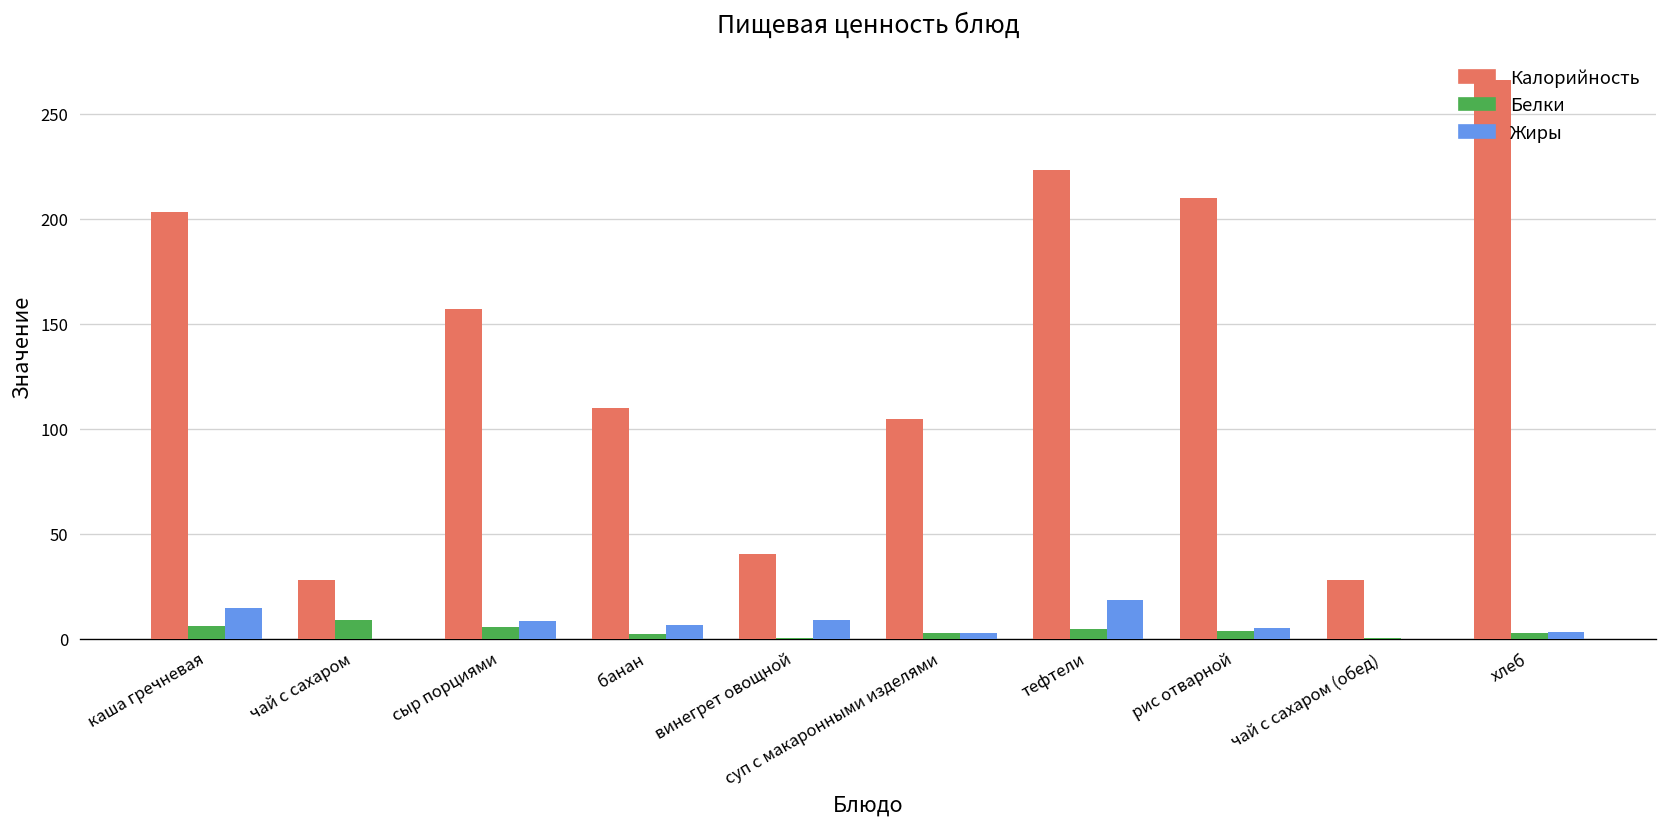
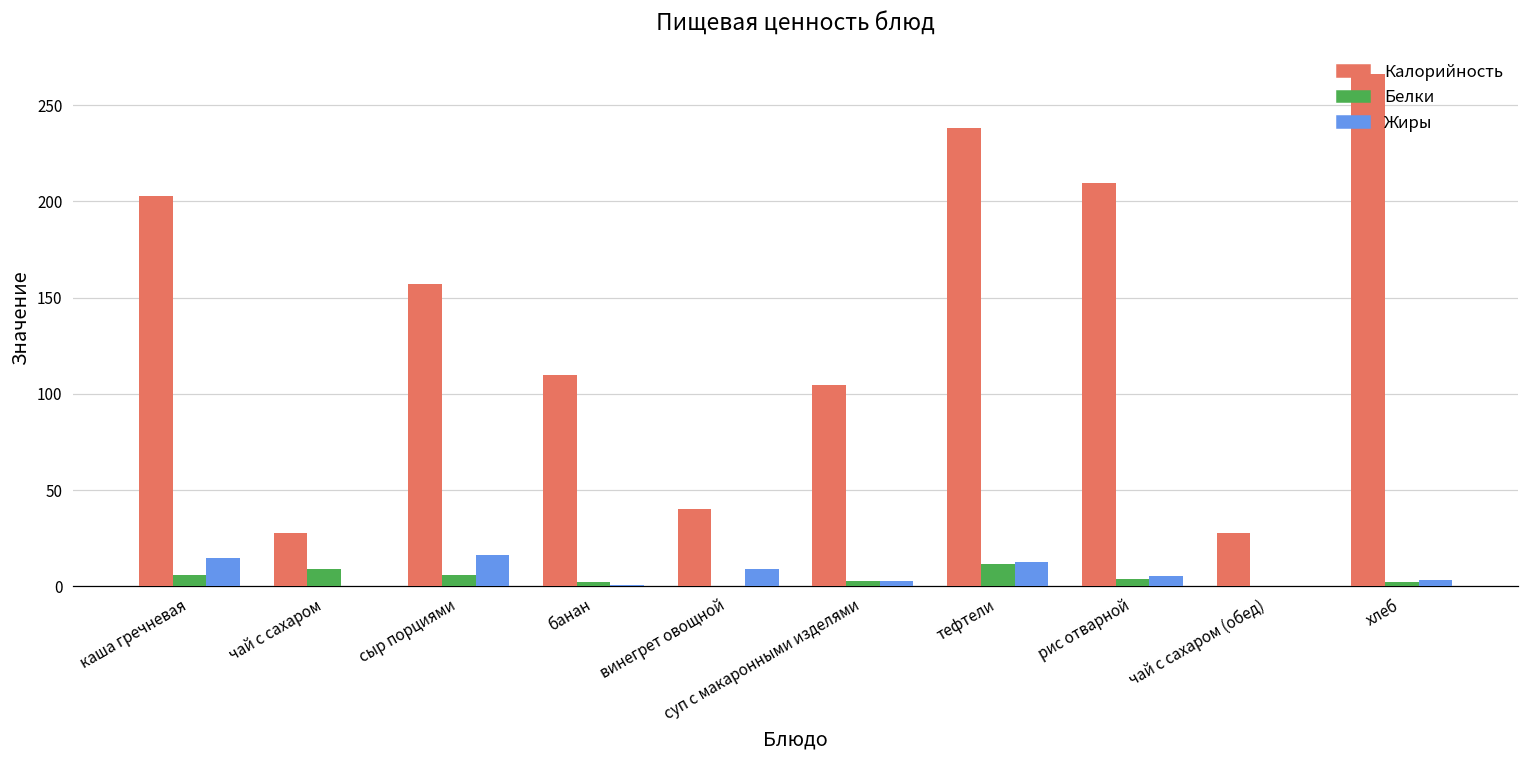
  {
    "Калорийность": {
      "каша гречневая": 203,
      "чай с сахаром": 28,
      "сыр порциями": 157,
      "банан": 110,
      "винегрет овощной": 40,
      "суп с макаронными изделями": 105,
-     "тефтели": 223,
+     "тефтели": 238,
      "рис отварной": 210,
      "чай с сахаром (обед)": 28,
      "хлеб": 266
    },
    "Белки": {
      "каша гречневая": 6,
      "чай с сахаром": 9,
      "сыр порциями": 6,
      "банан": 2,
      "суп с макаронными изделями": 3,
-     "тефтели": 5,
+     "тефтели": 12,
      "рис отварной": 4,
      "хлеб": 3
    },
    "Жиры": {
      "каша гречневая": 15,
      "чай с сахаром": 0,
-     "сыр порциями": 8,
-     "банан": 6,
+     "сыр порциями": 17,
+     "банан": 1,
      "винегрет овощной": 9,
      "суп с макаронными изделями": 3,
-     "тефтели": 18,
+     "тефтели": 13,
      "рис отварной": 5,
      "чай с сахаром (обед)": 0,
      "хлеб": 3
    }
  }
